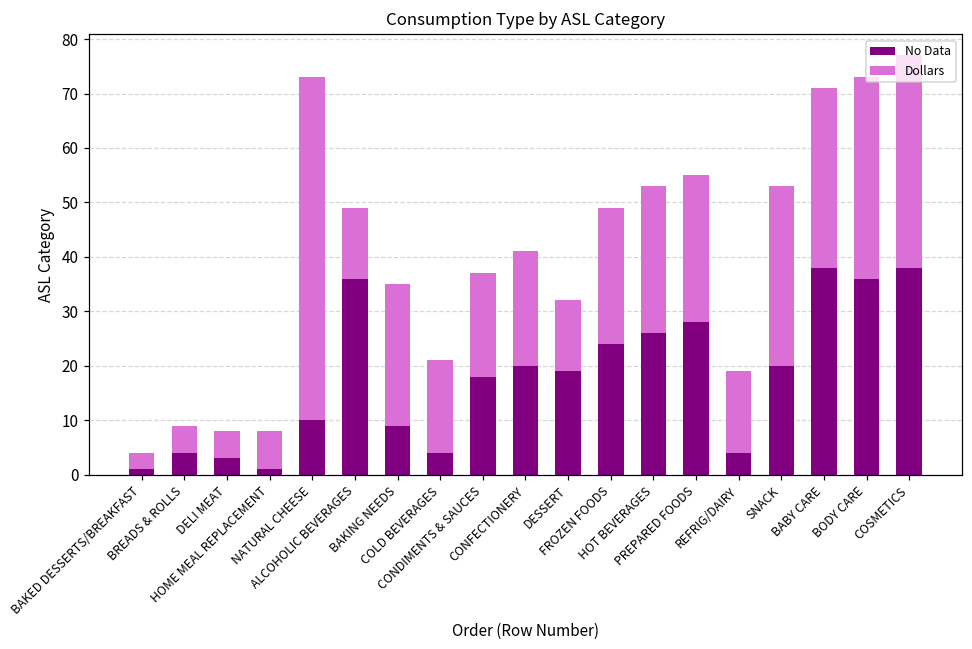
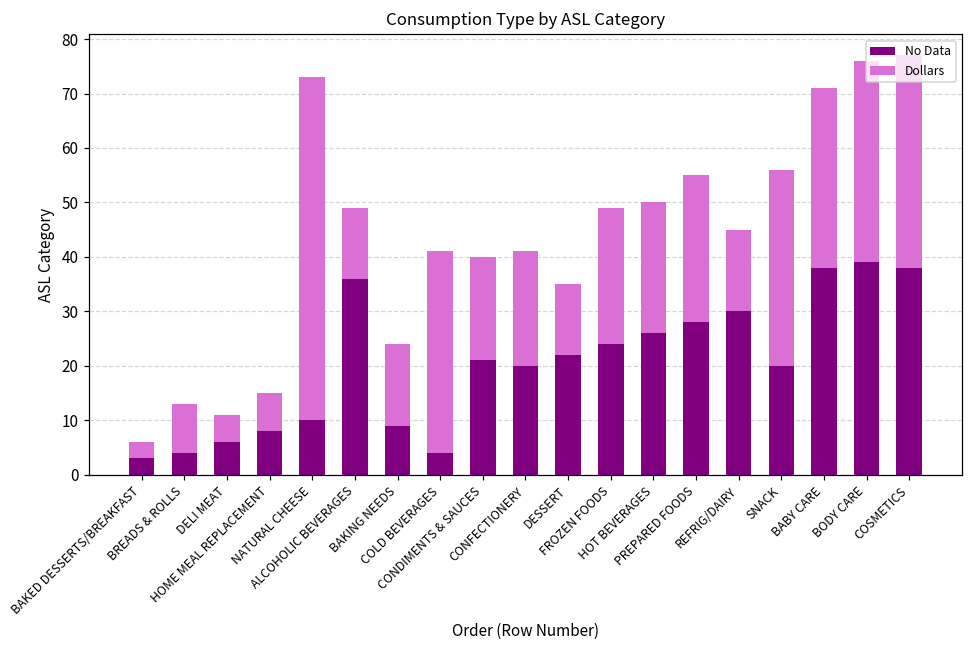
  {
    "No Data": {
-     "BAKED DESSERTS/BREAKFAST": 1,
+     "BAKED DESSERTS/BREAKFAST": 3,
      "BREADS & ROLLS": 4,
-     "DELI MEAT": 3,
-     "HOME MEAL REPLACEMENT": 1,
+     "DELI MEAT": 6,
+     "HOME MEAL REPLACEMENT": 8,
      "NATURAL CHEESE": 10,
      "ALCOHOLIC BEVERAGES": 36,
      "BAKING NEEDS": 9,
      "COLD BEVERAGES": 4,
-     "CONDIMENTS & SAUCES": 18,
+     "CONDIMENTS & SAUCES": 21,
      "CONFECTIONERY": 20,
-     "DESSERT": 19,
+     "DESSERT": 22,
      "FROZEN FOODS": 24,
      "HOT BEVERAGES": 26,
      "PREPARED FOODS": 28,
-     "REFRIG/DAIRY": 4,
+     "REFRIG/DAIRY": 30,
      "SNACK": 20,
      "BABY CARE": 38,
-     "BODY CARE": 36,
+     "BODY CARE": 39,
      "COSMETICS": 38
    },
    "Dollars": {
      "BAKED DESSERTS/BREAKFAST": 3,
-     "BREADS & ROLLS": 5,
+     "BREADS & ROLLS": 9,
      "DELI MEAT": 5,
      "HOME MEAL REPLACEMENT": 7,
      "NATURAL CHEESE": 63,
      "ALCOHOLIC BEVERAGES": 13,
-     "BAKING NEEDS": 26,
-     "COLD BEVERAGES": 17,
+     "BAKING NEEDS": 15,
+     "COLD BEVERAGES": 37,
      "CONDIMENTS & SAUCES": 19,
      "CONFECTIONERY": 21,
      "DESSERT": 13,
      "FROZEN FOODS": 25,
-     "HOT BEVERAGES": 27,
+     "HOT BEVERAGES": 24,
      "PREPARED FOODS": 27,
      "REFRIG/DAIRY": 15,
-     "SNACK": 33,
+     "SNACK": 36,
      "BABY CARE": 33
    }
  }
